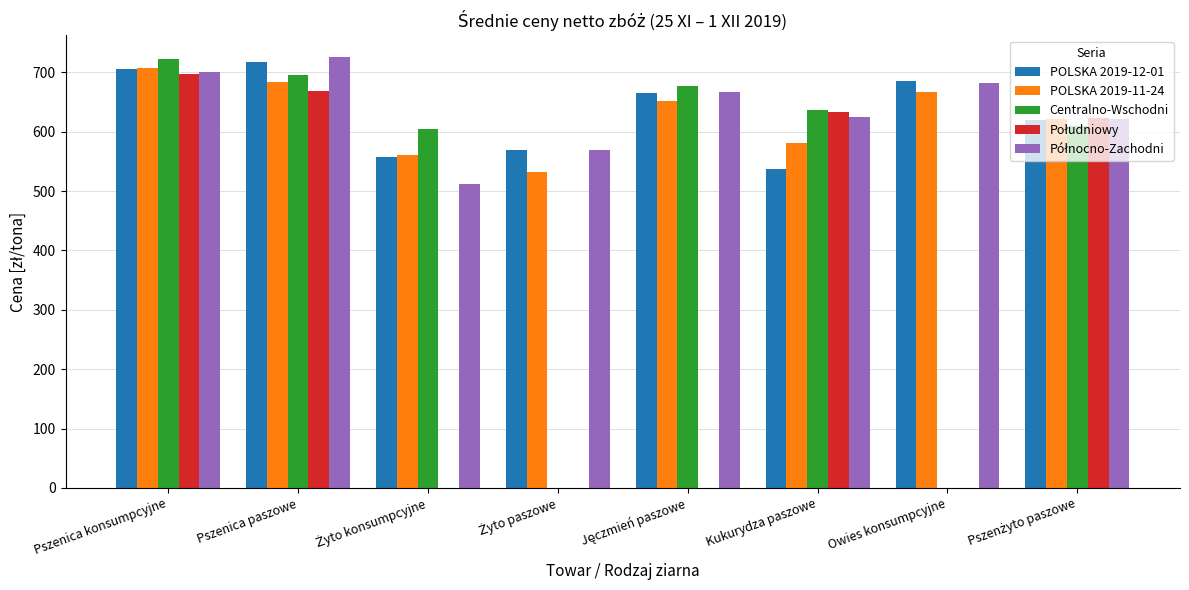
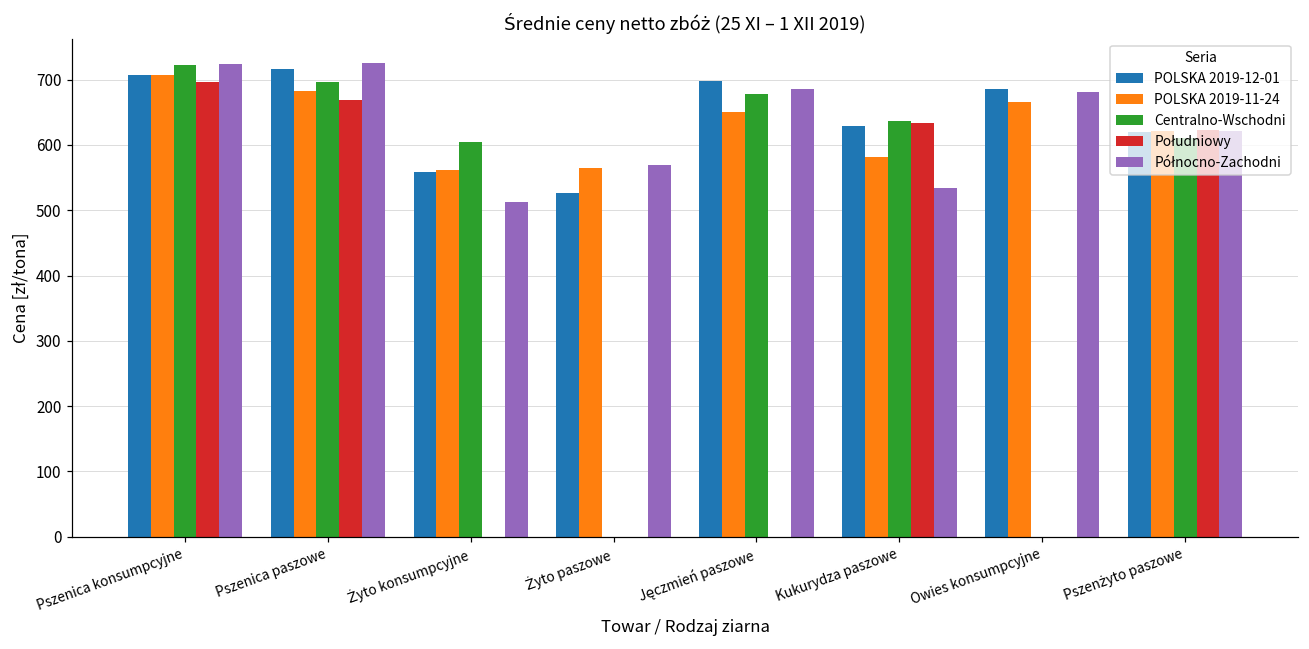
  {
    "POLSKA 2019-12-01": {
      "Pszenica konsumpcyjne": 710,
      "Pszenica paszowe": 720,
      "Żyto konsumpcyjne": 560,
-     "Żyto paszowe": 570,
-     "Jęczmień paszowe": 660,
-     "Kukurydza paszowe": 540,
+     "Żyto paszowe": 530,
+     "Jęczmień paszowe": 700,
+     "Kukurydza paszowe": 630,
      "Owies konsumpcyjne": 690
    },
    "POLSKA 2019-11-24": {
      "Pszenica konsumpcyjne": 710,
      "Pszenica paszowe": 680,
      "Żyto konsumpcyjne": 560,
-     "Żyto paszowe": 530,
+     "Żyto paszowe": 560,
      "Jęczmień paszowe": 650,
      "Kukurydza paszowe": 580,
      "Owies konsumpcyjne": 670
    },
    "Centralno-Wschodni": {
      "Pszenica konsumpcyjne": 720,
      "Pszenica paszowe": 700,
      "Żyto konsumpcyjne": 610,
      "Jęczmień paszowe": 680,
      "Kukurydza paszowe": 640
    },
    "Północno-Zachodni": {
-     "Pszenica konsumpcyjne": 700,
+     "Pszenica konsumpcyjne": 720,
      "Pszenica paszowe": 730,
      "Żyto konsumpcyjne": 510,
      "Żyto paszowe": 570,
-     "Jęczmień paszowe": 670,
-     "Kukurydza paszowe": 630,
+     "Jęczmień paszowe": 690,
+     "Kukurydza paszowe": 530,
      "Owies konsumpcyjne": 680
    }
  }
